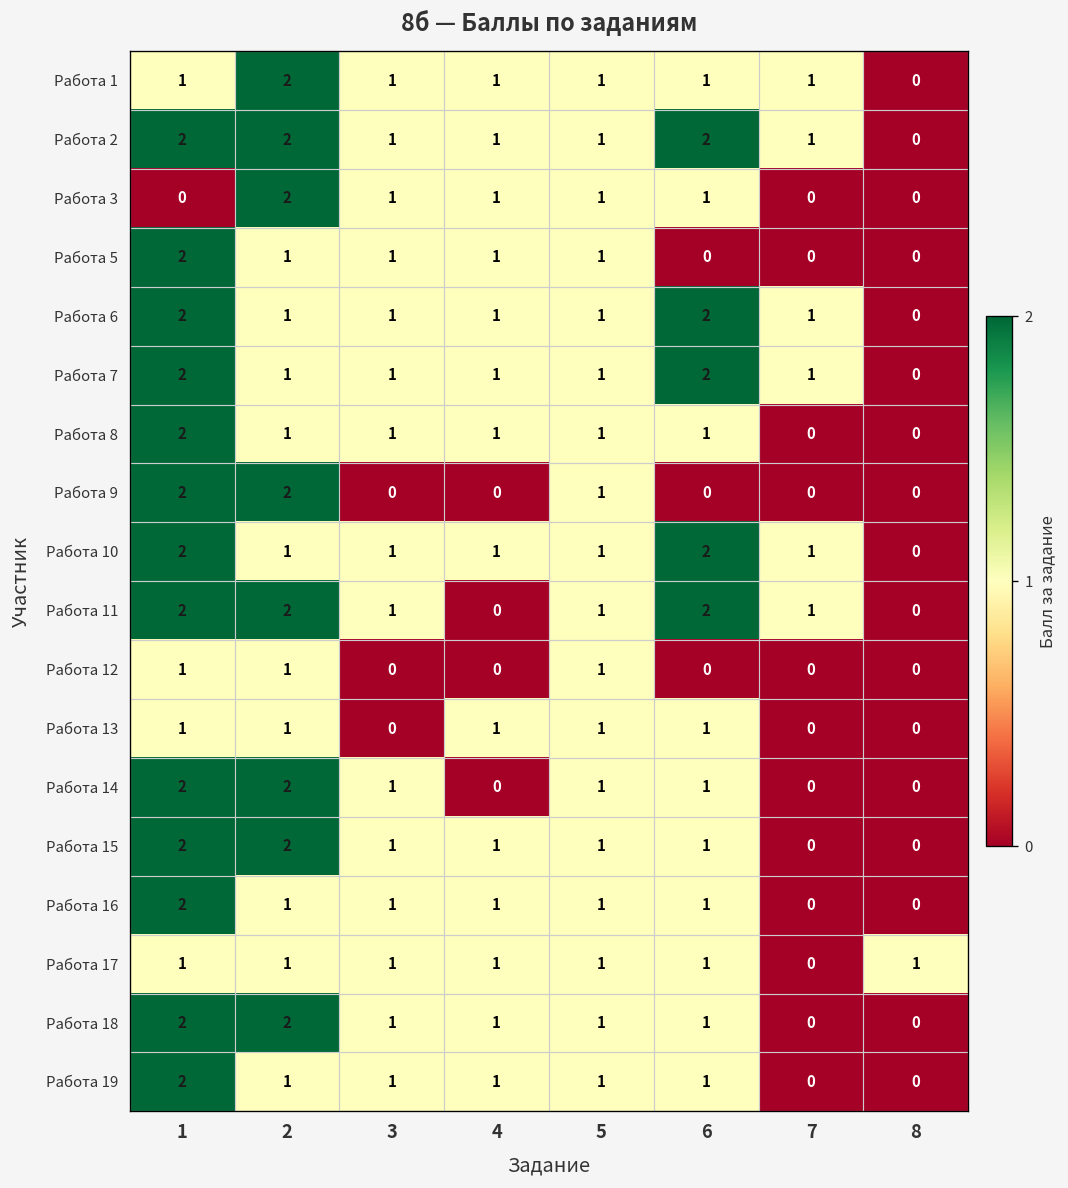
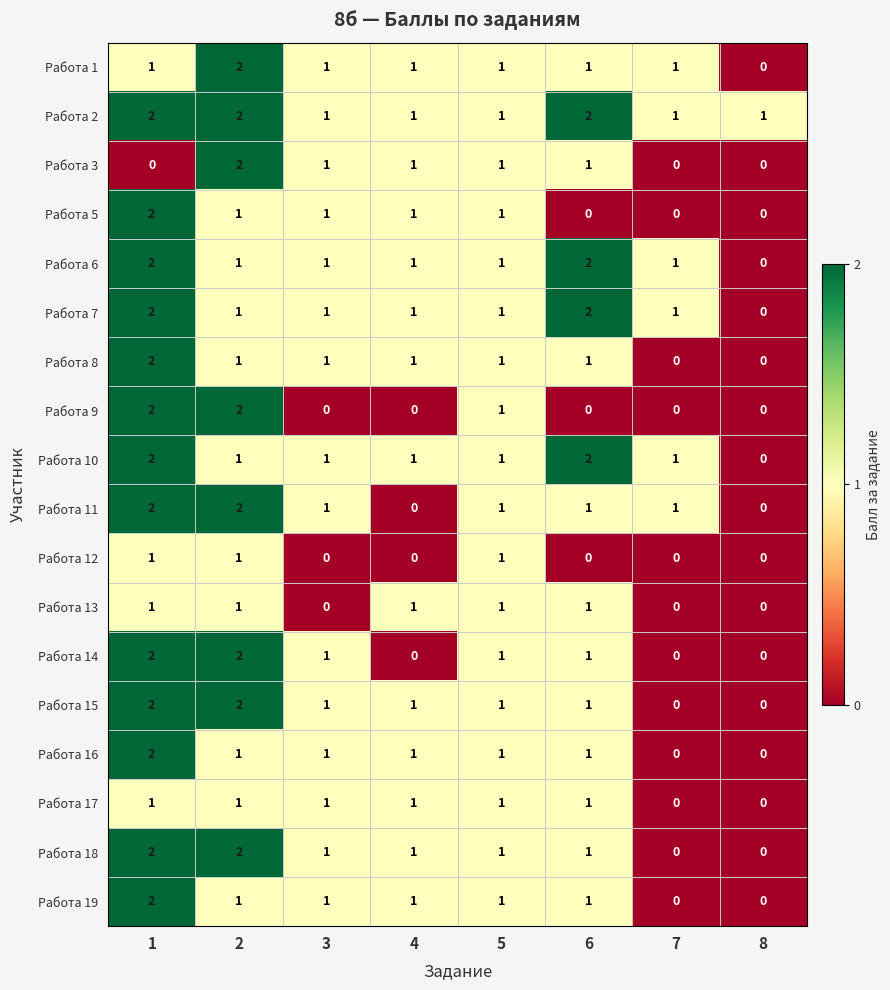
  {
    "Работа 1": {
      "1": 1,
      "2": 2,
      "3": 1,
      "4": 1,
      "5": 1,
      "6": 1,
      "7": 1,
      "8": 0
    },
    "Работа 2": {
      "1": 2,
      "2": 2,
      "3": 1,
      "4": 1,
      "5": 1,
      "6": 2,
      "7": 1,
-     "8": 0
+     "8": 1
    },
    "Работа 3": {
      "1": 0,
      "2": 2,
      "3": 1,
      "4": 1,
      "5": 1,
      "6": 1,
      "7": 0,
      "8": 0
    },
    "Работа 5": {
      "1": 2,
      "2": 1,
      "3": 1,
      "4": 1,
      "5": 1,
      "6": 0,
      "7": 0,
      "8": 0
    },
    "Работа 6": {
      "1": 2,
      "2": 1,
      "3": 1,
      "4": 1,
      "5": 1,
      "6": 2,
      "7": 1,
      "8": 0
    },
    "Работа 7": {
      "1": 2,
      "2": 1,
      "3": 1,
      "4": 1,
      "5": 1,
      "6": 2,
      "7": 1,
      "8": 0
    },
    "Работа 8": {
      "1": 2,
      "2": 1,
      "3": 1,
      "4": 1,
      "5": 1,
      "6": 1,
      "7": 0,
      "8": 0
    },
    "Работа 9": {
      "1": 2,
      "2": 2,
      "3": 0,
      "4": 0,
      "5": 1,
      "6": 0,
      "7": 0,
      "8": 0
    },
    "Работа 10": {
      "1": 2,
      "2": 1,
      "3": 1,
      "4": 1,
      "5": 1,
      "6": 2,
      "7": 1,
      "8": 0
    },
    "Работа 11": {
      "1": 2,
      "2": 2,
      "3": 1,
      "4": 0,
      "5": 1,
-     "6": 2,
+     "6": 1,
      "7": 1,
      "8": 0
    },
    "Работа 12": {
      "1": 1,
      "2": 1,
      "3": 0,
      "4": 0,
      "5": 1,
      "6": 0,
      "7": 0,
      "8": 0
    },
    "Работа 13": {
      "1": 1,
      "2": 1,
      "3": 0,
      "4": 1,
      "5": 1,
      "6": 1,
      "7": 0,
      "8": 0
    },
    "Работа 14": {
      "1": 2,
      "2": 2,
      "3": 1,
      "4": 0,
      "5": 1,
      "6": 1,
      "7": 0,
      "8": 0
    },
    "Работа 15": {
      "1": 2,
      "2": 2,
      "3": 1,
      "4": 1,
      "5": 1,
      "6": 1,
      "7": 0,
      "8": 0
    },
    "Работа 16": {
      "1": 2,
      "2": 1,
      "3": 1,
      "4": 1,
      "5": 1,
      "6": 1,
      "7": 0,
      "8": 0
    },
    "Работа 17": {
      "1": 1,
      "2": 1,
      "3": 1,
      "4": 1,
      "5": 1,
      "6": 1,
      "7": 0,
-     "8": 1
+     "8": 0
    },
    "Работа 18": {
      "1": 2,
      "2": 2,
      "3": 1,
      "4": 1,
      "5": 1,
      "6": 1,
      "7": 0,
      "8": 0
    },
    "Работа 19": {
      "1": 2,
      "2": 1,
      "3": 1,
      "4": 1,
      "5": 1,
      "6": 1,
      "7": 0,
      "8": 0
    }
  }
